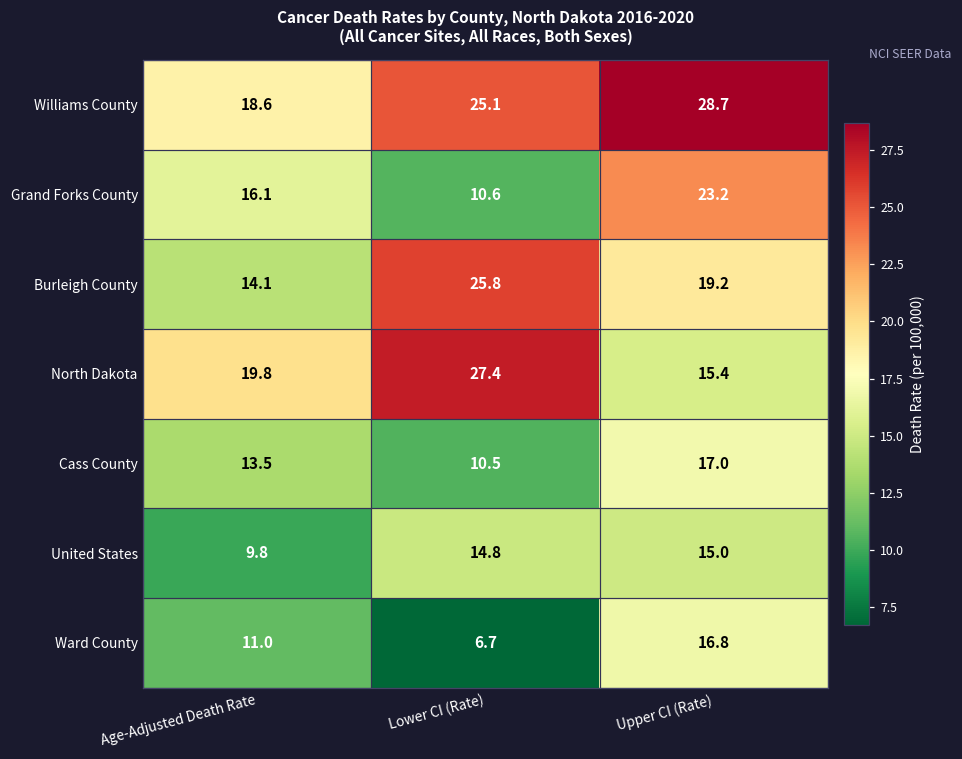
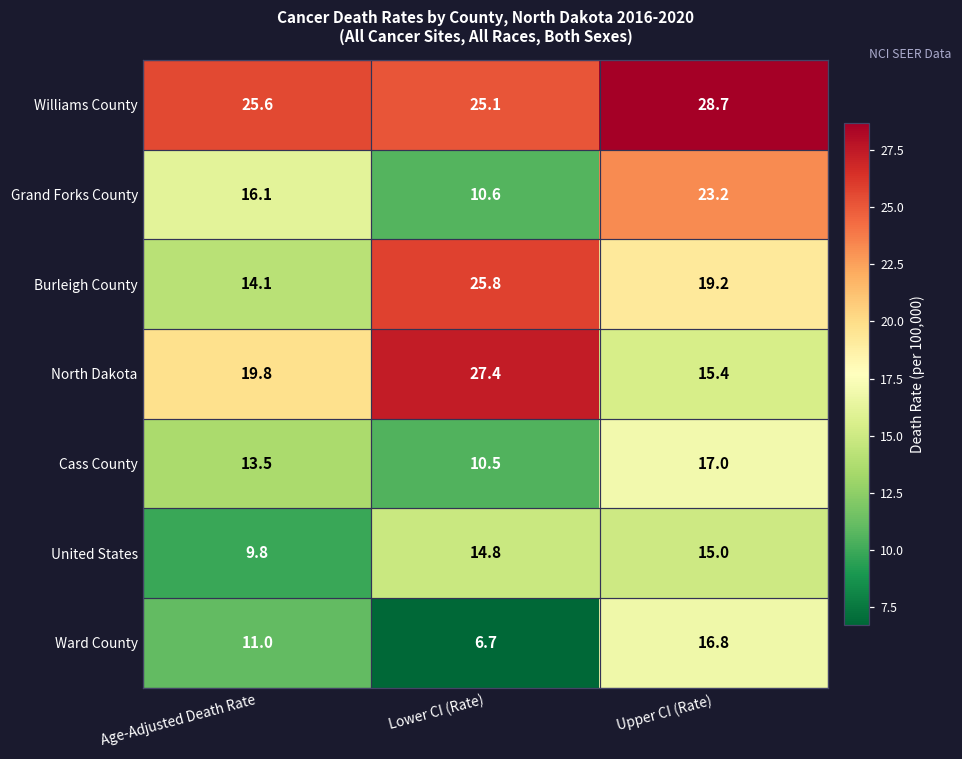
  {
    "Williams County": {
-     "Age-Adjusted Death Rate": 18.6,
+     "Age-Adjusted Death Rate": 25.6,
      "Lower CI (Rate)": 25.1,
      "Upper CI (Rate)": 28.7
    },
    "Grand Forks County": {
      "Age-Adjusted Death Rate": 16.1,
      "Lower CI (Rate)": 10.6,
      "Upper CI (Rate)": 23.2
    },
    "Burleigh County": {
      "Age-Adjusted Death Rate": 14.1,
      "Lower CI (Rate)": 25.8,
      "Upper CI (Rate)": 19.2
    },
    "North Dakota": {
      "Age-Adjusted Death Rate": 19.8,
      "Lower CI (Rate)": 27.4,
      "Upper CI (Rate)": 15.4
    },
    "Cass County": {
      "Age-Adjusted Death Rate": 13.5,
      "Lower CI (Rate)": 10.5,
      "Upper CI (Rate)": 17.0
    },
    "United States": {
      "Age-Adjusted Death Rate": 9.8,
      "Lower CI (Rate)": 14.8,
      "Upper CI (Rate)": 15.0
    },
    "Ward County": {
      "Age-Adjusted Death Rate": 11.0,
      "Lower CI (Rate)": 6.7,
      "Upper CI (Rate)": 16.8
    }
  }
